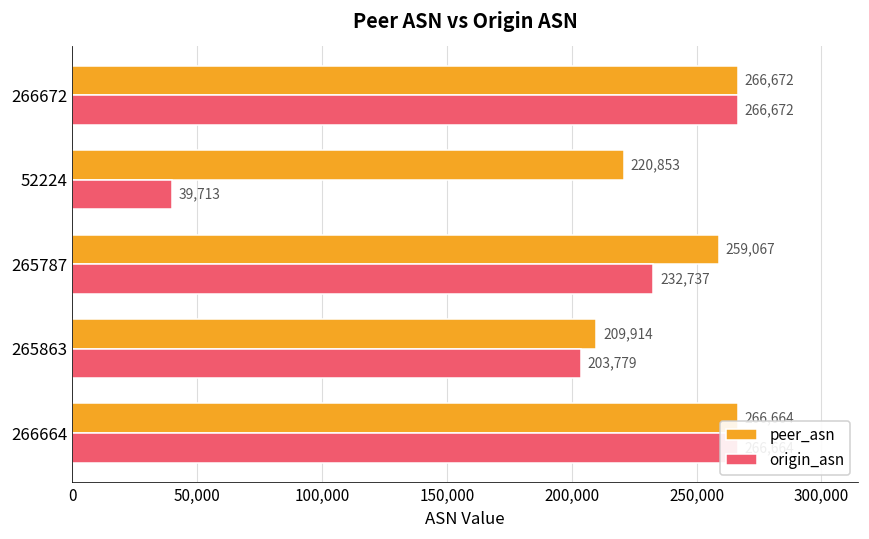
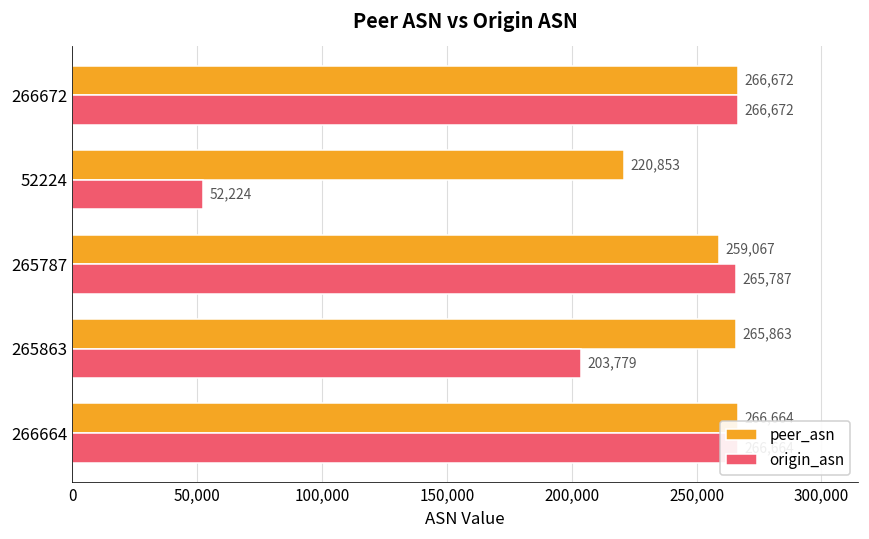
  {
    "peer_asn": {
      "266672": "266,672",
      "52224": "220,853",
      "265787": "259,067",
-     "265863": "209,914"
+     "265863": "265,863"
    },
    "origin_asn": {
      "266672": "266,672",
-     "52224": "39,713",
-     "265787": "232,737",
+     "52224": "52,224",
+     "265787": "265,787",
      "265863": "203,779"
    }
  }
